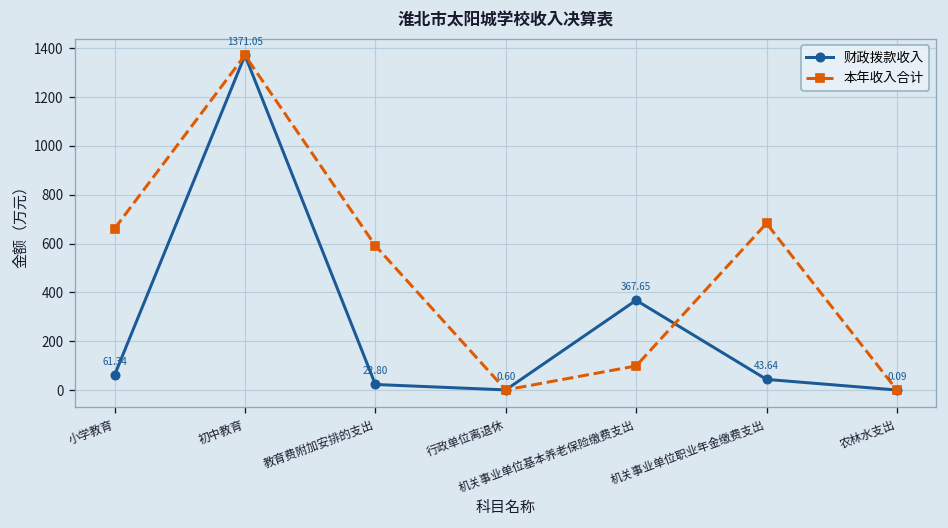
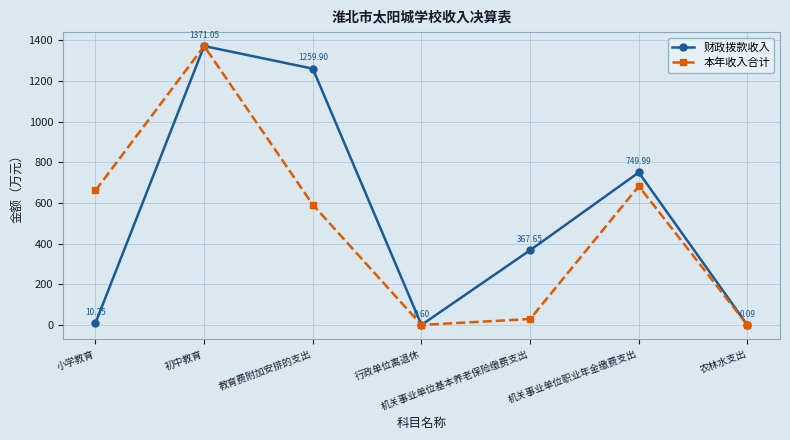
  {
    "财政拨款收入": {
-     "小学教育": 61.34,
-     "教育费附加安排的支出": 22.80,
+     "小学教育": 10.25,
+     "教育费附加安排的支出": 1259.90,
      "机关事业单位基本养老保险缴费支出": 367.65,
-     "机关事业单位职业年金缴费支出": 43.64
+     "机关事业单位职业年金缴费支出": 749.99
    },
    "本年收入合计": {
      "小学教育": 660,
      "教育费附加安排的支出": 590,
-     "机关事业单位基本养老保险缴费支出": 100,
+     "机关事业单位基本养老保险缴费支出": 30,
      "机关事业单位职业年金缴费支出": 680
    }
  }
